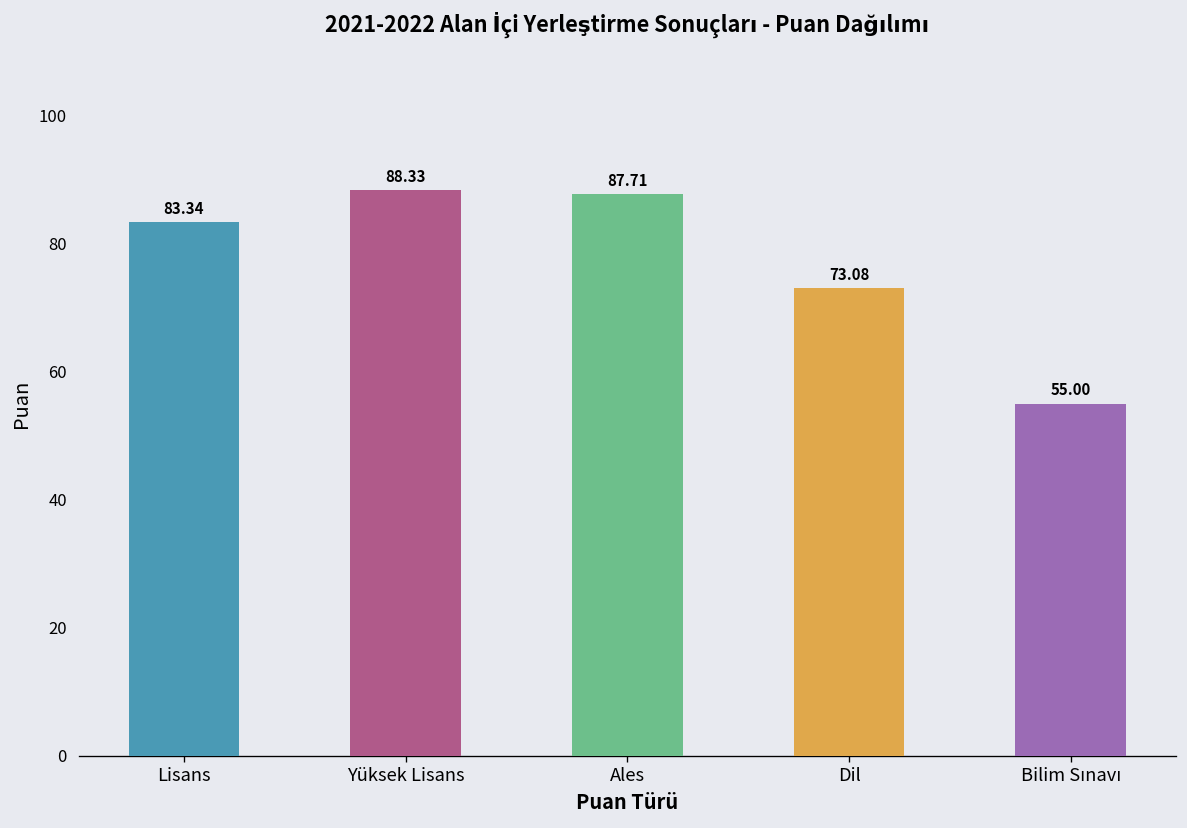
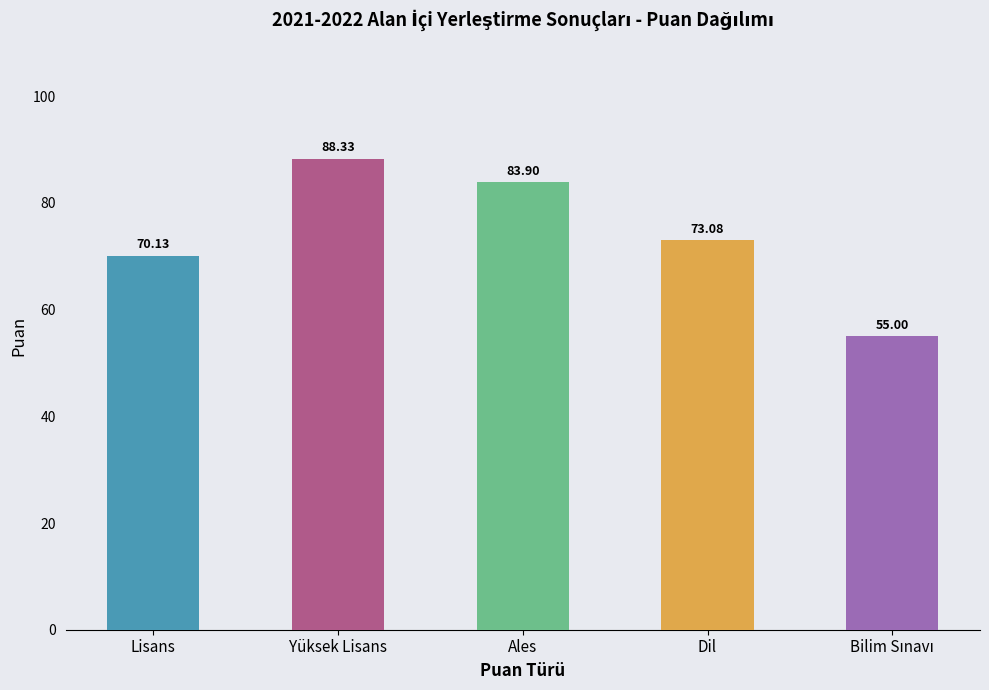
  {
-   "Lisans": 83.34,
+   "Lisans": 70.13,
    "Yüksek Lisans": 88.33,
-   "Ales": 87.71,
+   "Ales": 83.90,
    "Dil": 73.08,
    "Bilim Sınavı": 55.00
  }
